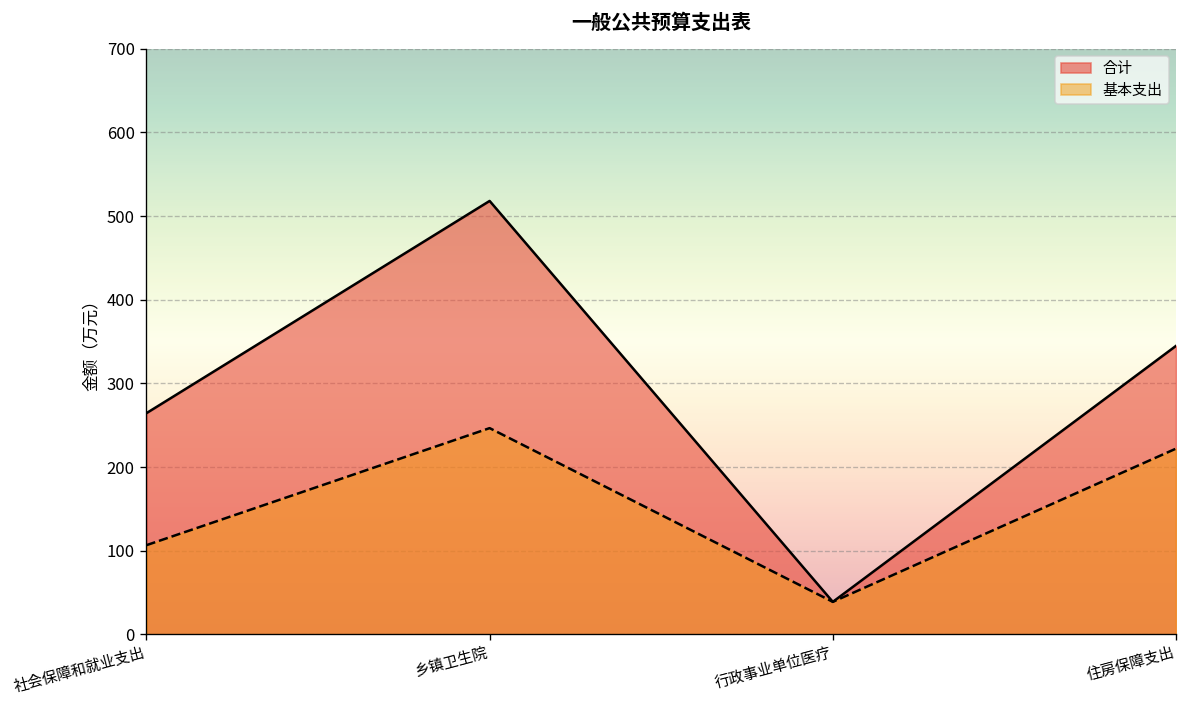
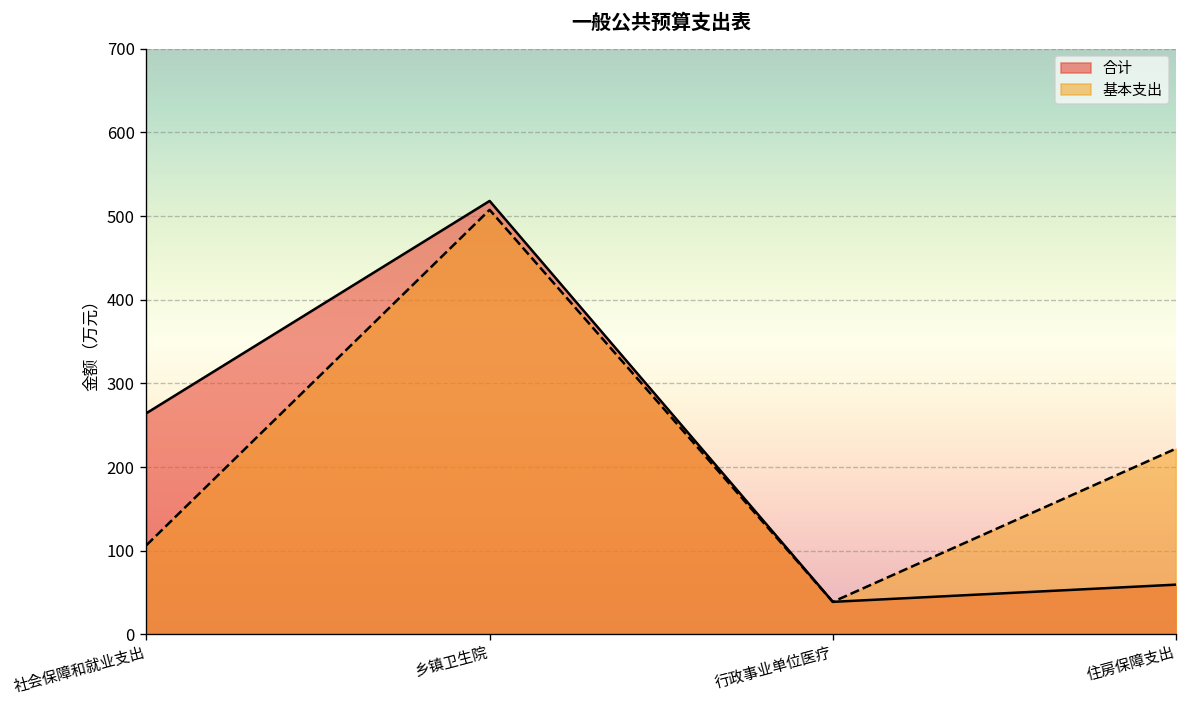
  {
    "合计": {
      "社会保障和就业支出": 260,
      "乡镇卫生院": 520,
-     "住房保障支出": 340
+     "住房保障支出": 60
    },
    "基本支出": {
      "社会保障和就业支出": 110,
-     "乡镇卫生院": 250,
+     "乡镇卫生院": 510,
      "住房保障支出": 220
    }
  }
